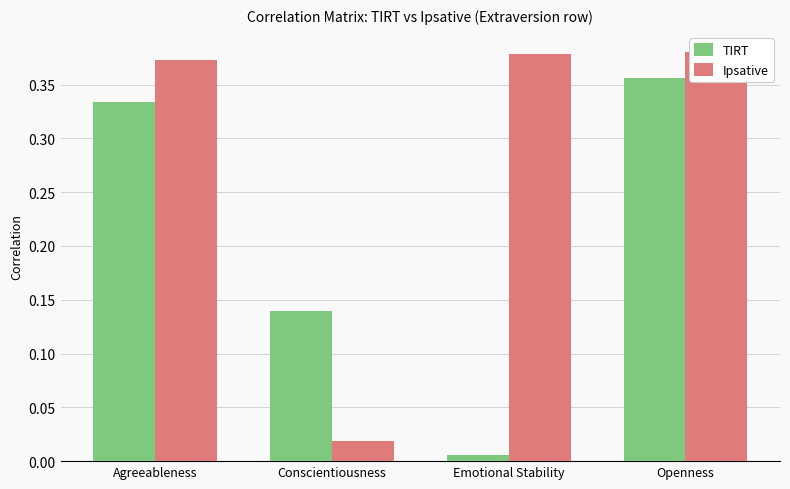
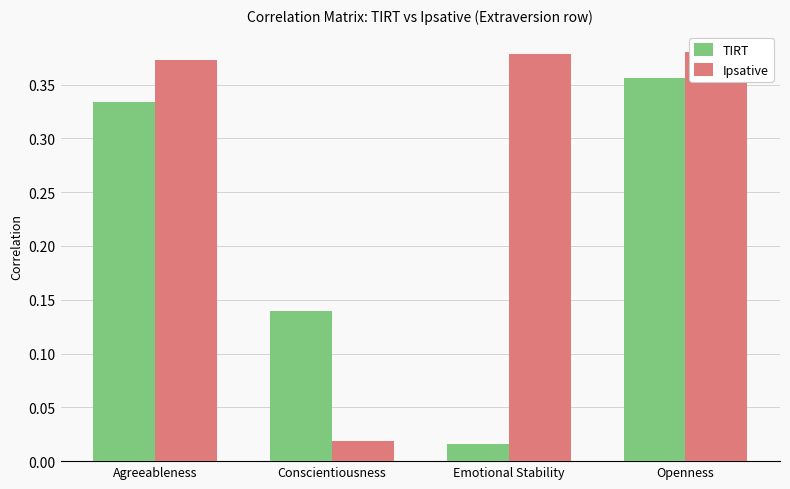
  {
    "TIRT": {
      "Agreeableness": 0.334,
      "Conscientiousness": 0.140,
-     "Emotional Stability": 0.006,
+     "Emotional Stability": 0.016,
      "Openness": 0.356
    },
    "Ipsative": {
      "Agreeableness": 0.373,
      "Conscientiousness": 0.019,
      "Emotional Stability": 0.378
    }
  }
